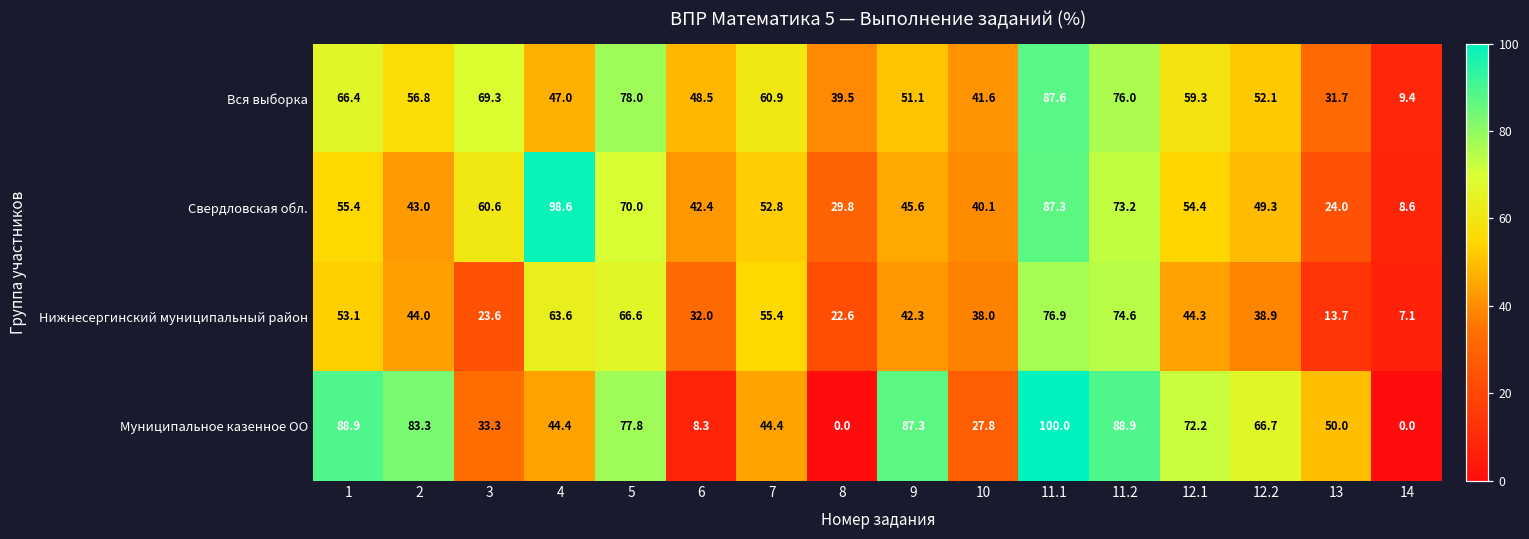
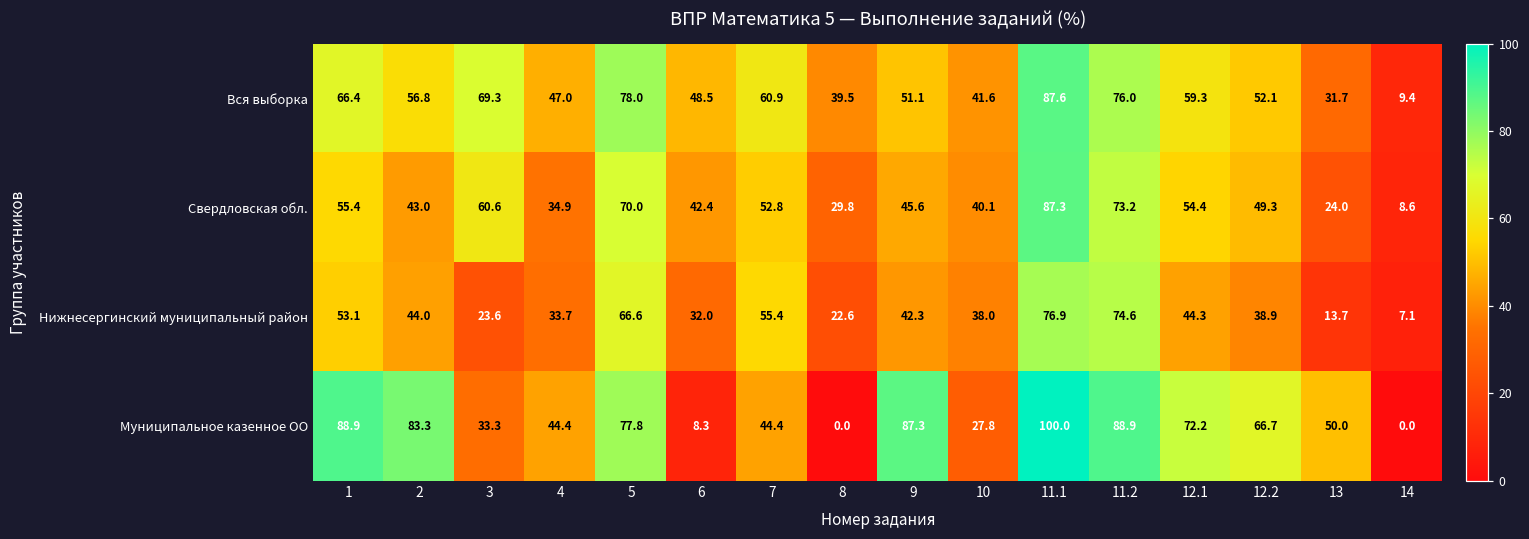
  {
    "Вся выборка": {
      "1": 66.4,
      "2": 56.8,
      "3": 69.3,
      "4": 47.0,
      "5": 78.0,
      "6": 48.5,
      "7": 60.9,
      "8": 39.5,
      "9": 51.1,
      "10": 41.6,
      "11.1": 87.6,
      "11.2": 76.0,
      "12.1": 59.3,
      "12.2": 52.1,
      "13": 31.7,
      "14": 9.4
    },
    "Свердловская обл.": {
      "1": 55.4,
      "2": 43.0,
      "3": 60.6,
-     "4": 98.6,
+     "4": 34.9,
      "5": 70.0,
      "6": 42.4,
      "7": 52.8,
      "8": 29.8,
      "9": 45.6,
      "10": 40.1,
      "11.1": 87.3,
      "11.2": 73.2,
      "12.1": 54.4,
      "12.2": 49.3,
      "13": 24.0,
      "14": 8.6
    },
    "Нижнесергинский муниципальный район": {
      "1": 53.1,
      "2": 44.0,
      "3": 23.6,
-     "4": 63.6,
+     "4": 33.7,
      "5": 66.6,
      "6": 32.0,
      "7": 55.4,
      "8": 22.6,
      "9": 42.3,
      "10": 38.0,
      "11.1": 76.9,
      "11.2": 74.6,
      "12.1": 44.3,
      "12.2": 38.9,
      "13": 13.7,
      "14": 7.1
    },
    "Муниципальное казенное ОО": {
      "1": 88.9,
      "2": 83.3,
      "3": 33.3,
      "4": 44.4,
      "5": 77.8,
      "6": 8.3,
      "7": 44.4,
      "8": 0.0,
      "9": 87.3,
      "10": 27.8,
      "11.1": 100.0,
      "11.2": 88.9,
      "12.1": 72.2,
      "12.2": 66.7,
      "13": 50.0,
      "14": 0.0
    }
  }
